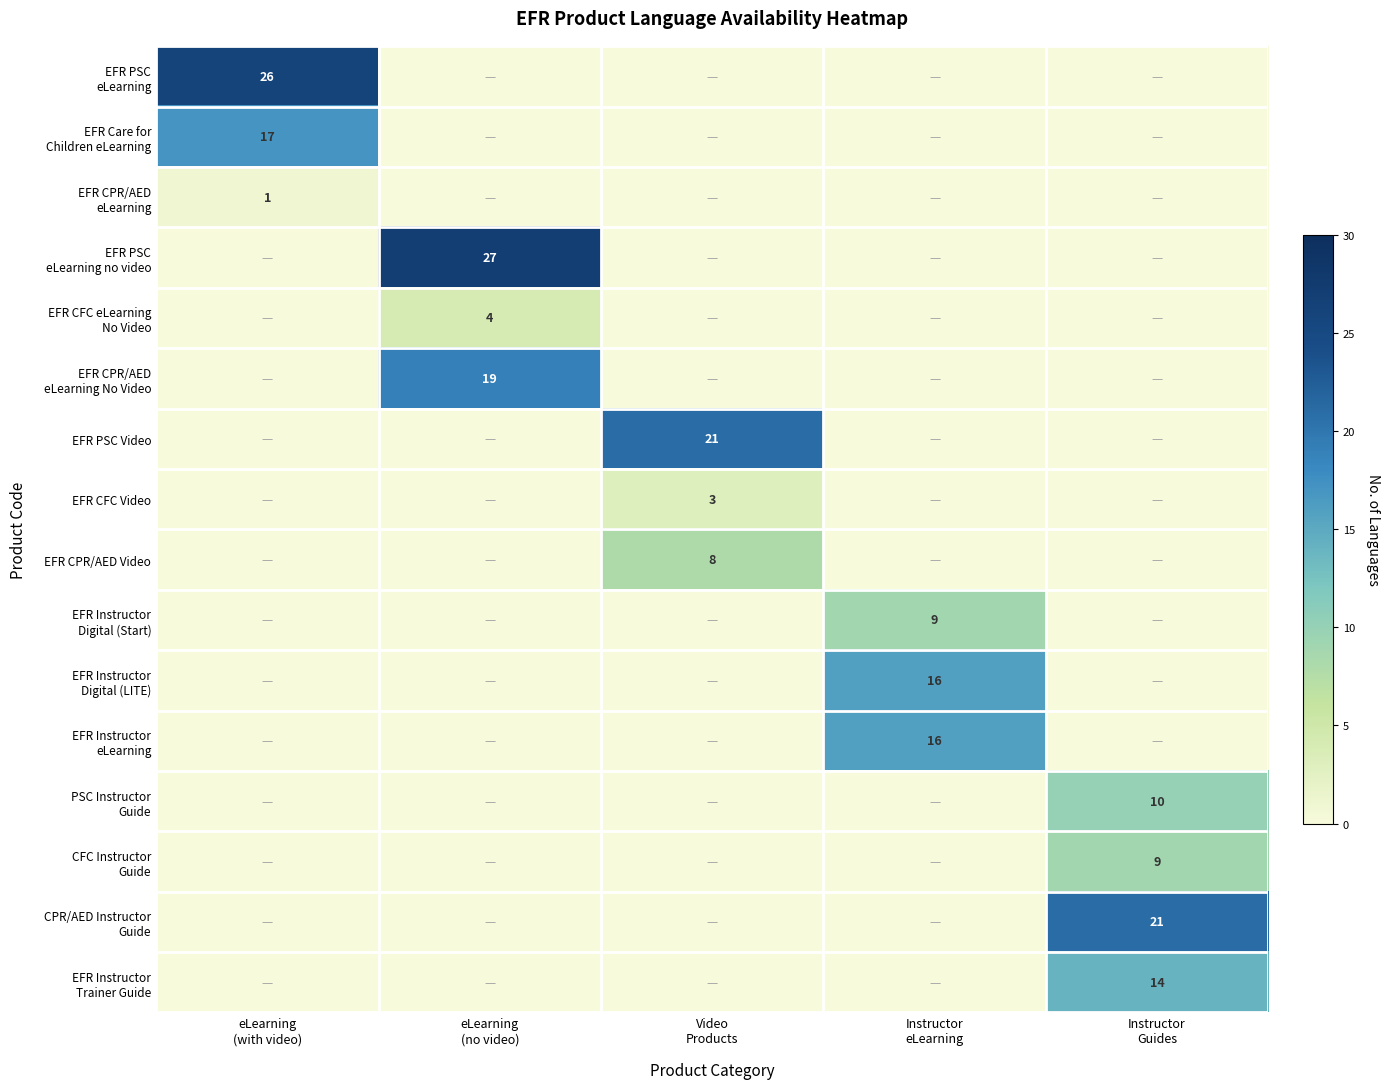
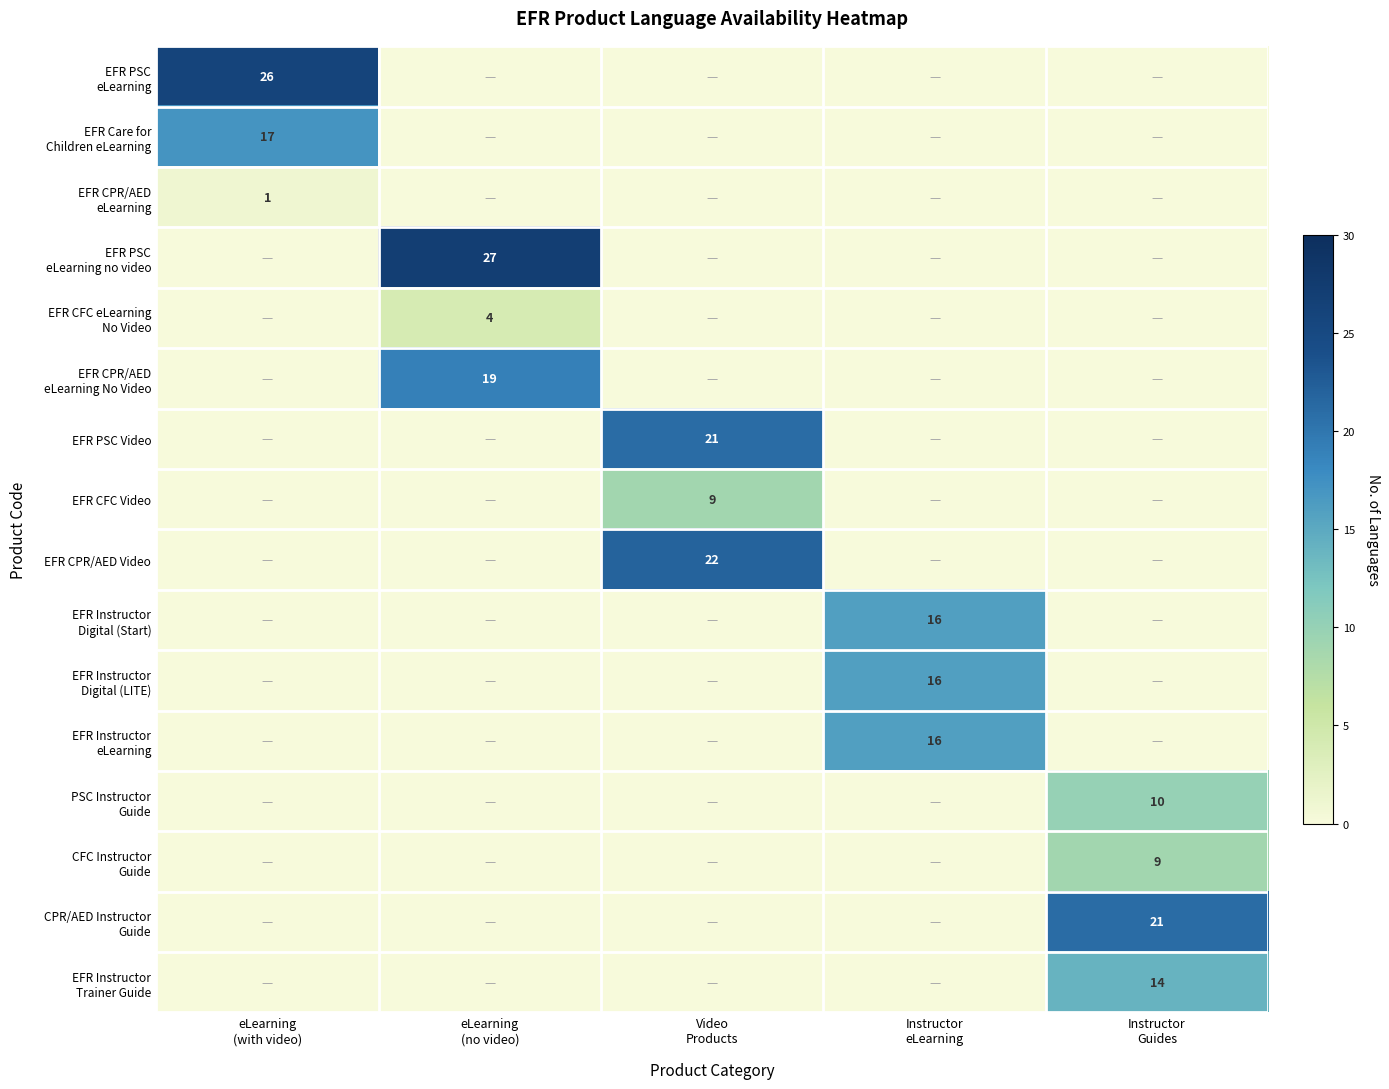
  {
    "EFR PSC eLearning": {
      "eLearning (with video)": 26
    },
    "EFR Care for Children eLearning": {
      "eLearning (with video)": 17
    },
    "EFR CPR/AED eLearning": {
      "eLearning (with video)": 1
    },
    "EFR PSC eLearning no video": {
      "eLearning (no video)": 27
    },
    "EFR CFC eLearning No Video": {
      "eLearning (no video)": 4
    },
    "EFR CPR/AED eLearning No Video": {
      "eLearning (no video)": 19
    },
    "EFR PSC Video": {
      "Video Products": 21
    },
    "EFR CFC Video": {
-     "Video Products": 3
+     "Video Products": 9
    },
    "EFR CPR/AED Video": {
-     "Video Products": 8
+     "Video Products": 22
    },
    "EFR Instructor Digital (Start)": {
-     "Instructor eLearning": 9
+     "Instructor eLearning": 16
    },
    "EFR Instructor Digital (LITE)": {
      "Instructor eLearning": 16
    },
    "EFR Instructor eLearning": {
      "Instructor eLearning": 16
    },
    "PSC Instructor Guide": {
      "Instructor Guides": 10
    },
    "CFC Instructor Guide": {
      "Instructor Guides": 9
    },
    "CPR/AED Instructor Guide": {
      "Instructor Guides": 21
    },
    "EFR Instructor Trainer Guide": {
      "Instructor Guides": 14
    }
  }
